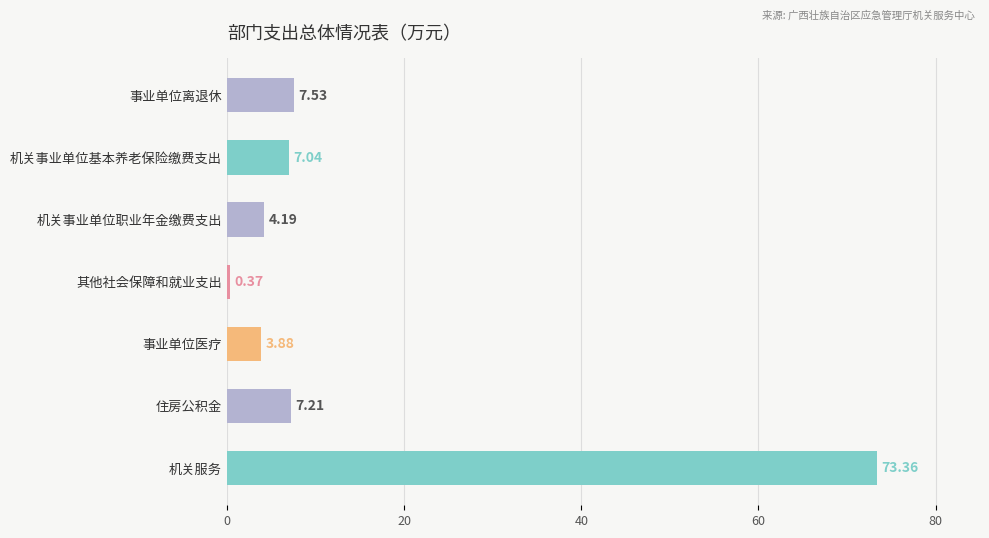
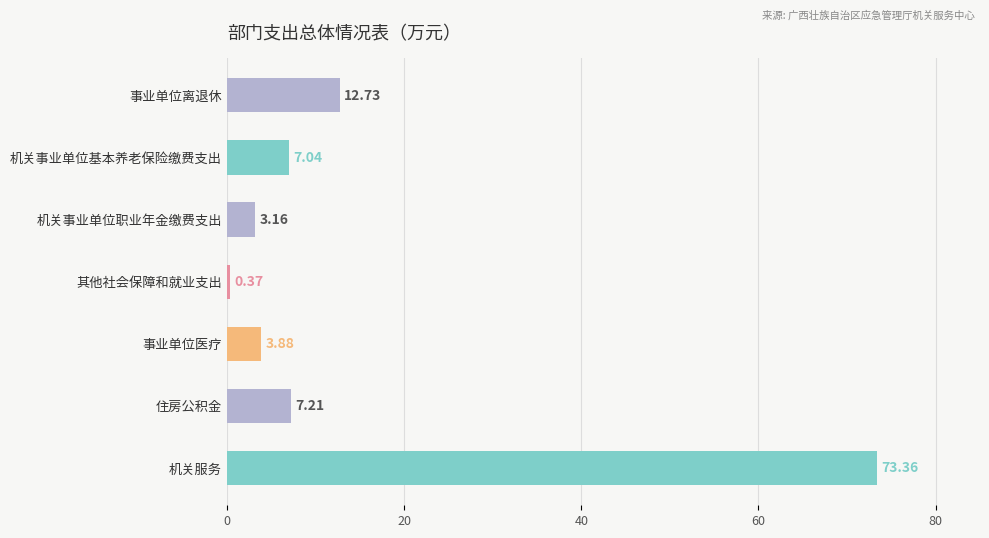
  {
-   "事业单位离退休": 7.53,
+   "事业单位离退休": 12.73,
    "机关事业单位基本养老保险缴费支出": 7.04,
-   "机关事业单位职业年金缴费支出": 4.19,
+   "机关事业单位职业年金缴费支出": 3.16,
    "其他社会保障和就业支出": 0.37,
    "事业单位医疗": 3.88,
    "住房公积金": 7.21,
    "机关服务": 73.36
  }
